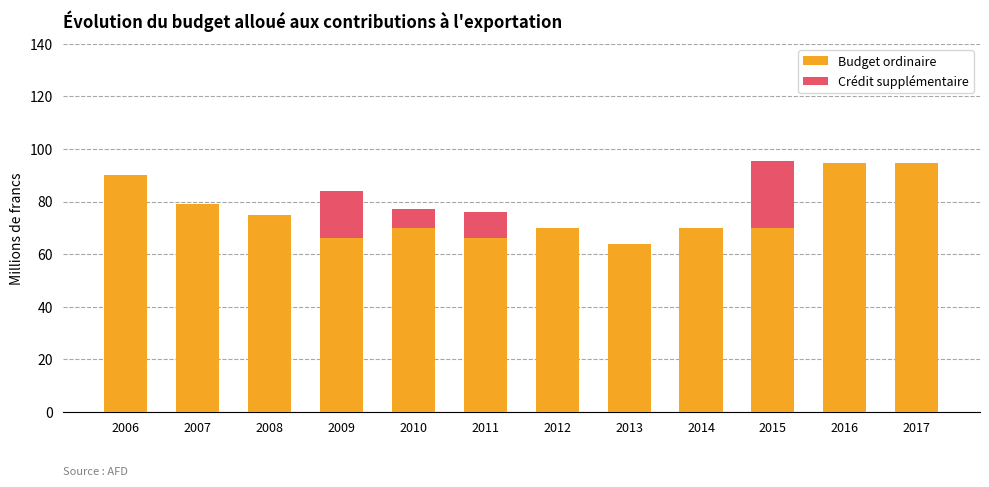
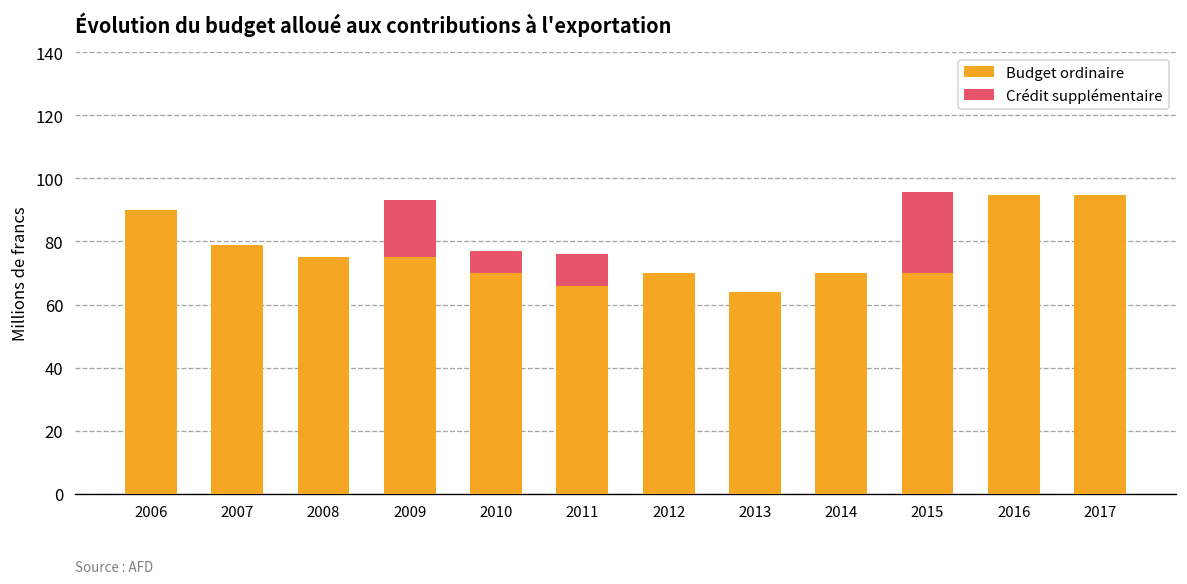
  {
    "Budget ordinaire": {
      "2006": 90,
      "2007": 79,
      "2008": 75,
-     "2009": 66,
+     "2009": 75,
      "2010": 70,
      "2011": 66,
      "2012": 70,
      "2013": 64,
      "2014": 70,
      "2015": 70,
      "2016": 95,
      "2017": 95
    },
    "Crédit supplémentaire": {
      "2006": 0,
      "2007": 0,
      "2008": 0,
      "2009": 18,
      "2010": 7,
      "2011": 10,
      "2012": 0,
      "2013": 0,
      "2014": 0,
      "2015": 26,
      "2016": 0,
      "2017": 0
    }
  }
